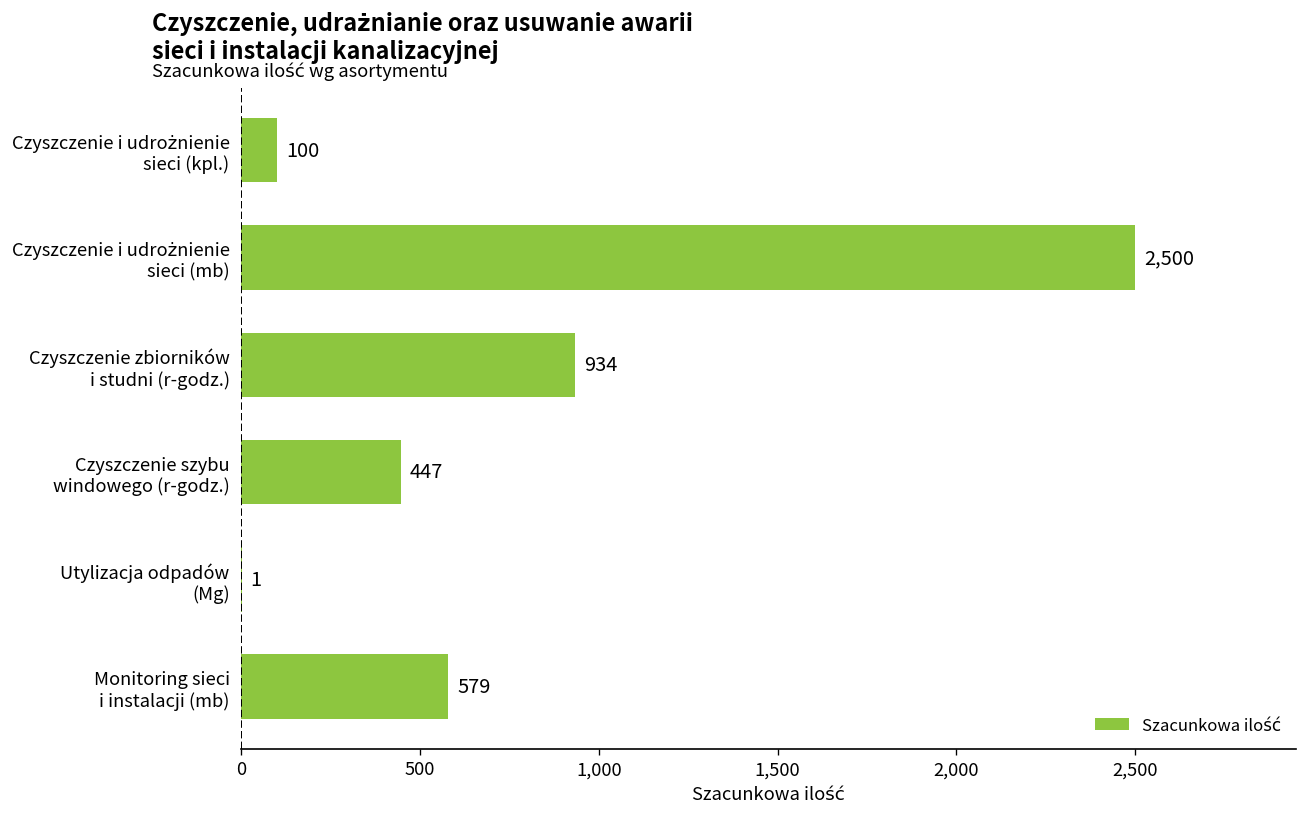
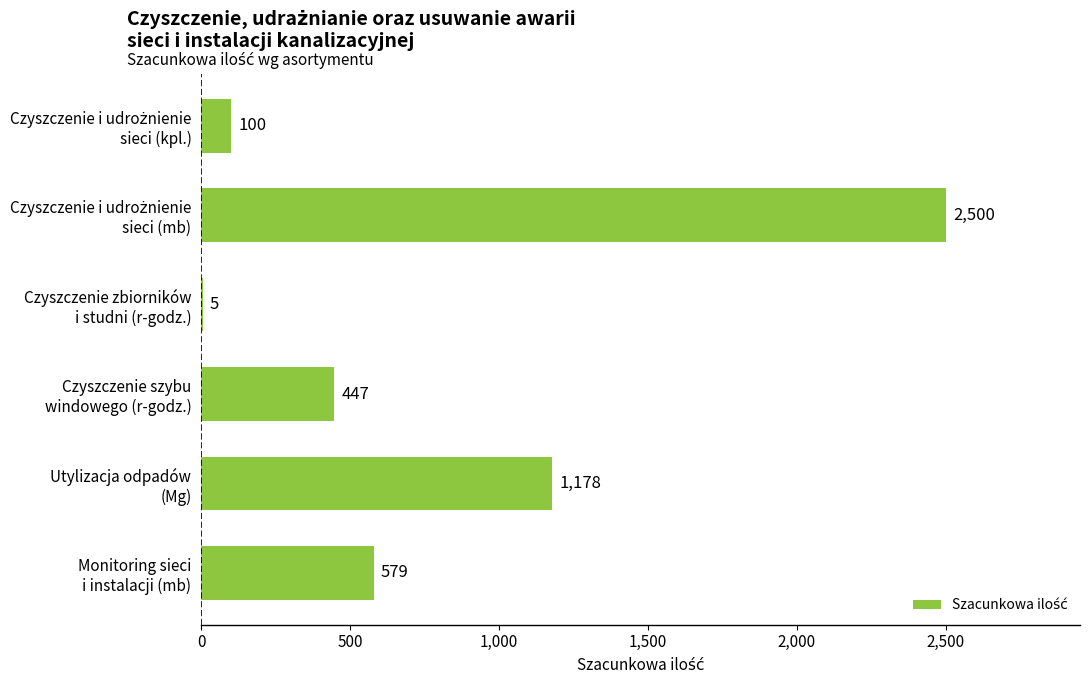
  {
    "Czyszczenie i udrożnienie sieci (kpl.)": "100",
    "Czyszczenie i udrożnienie sieci (mb)": "2,500",
-   "Czyszczenie zbiorników i studni (r-godz.)": "934",
+   "Czyszczenie zbiorników i studni (r-godz.)": "5",
    "Czyszczenie szybu windowego (r-godz.)": "447",
-   "Utylizacja odpadów (Mg)": "1",
+   "Utylizacja odpadów (Mg)": "1,178",
    "Monitoring sieci i instalacji (mb)": "579"
  }
